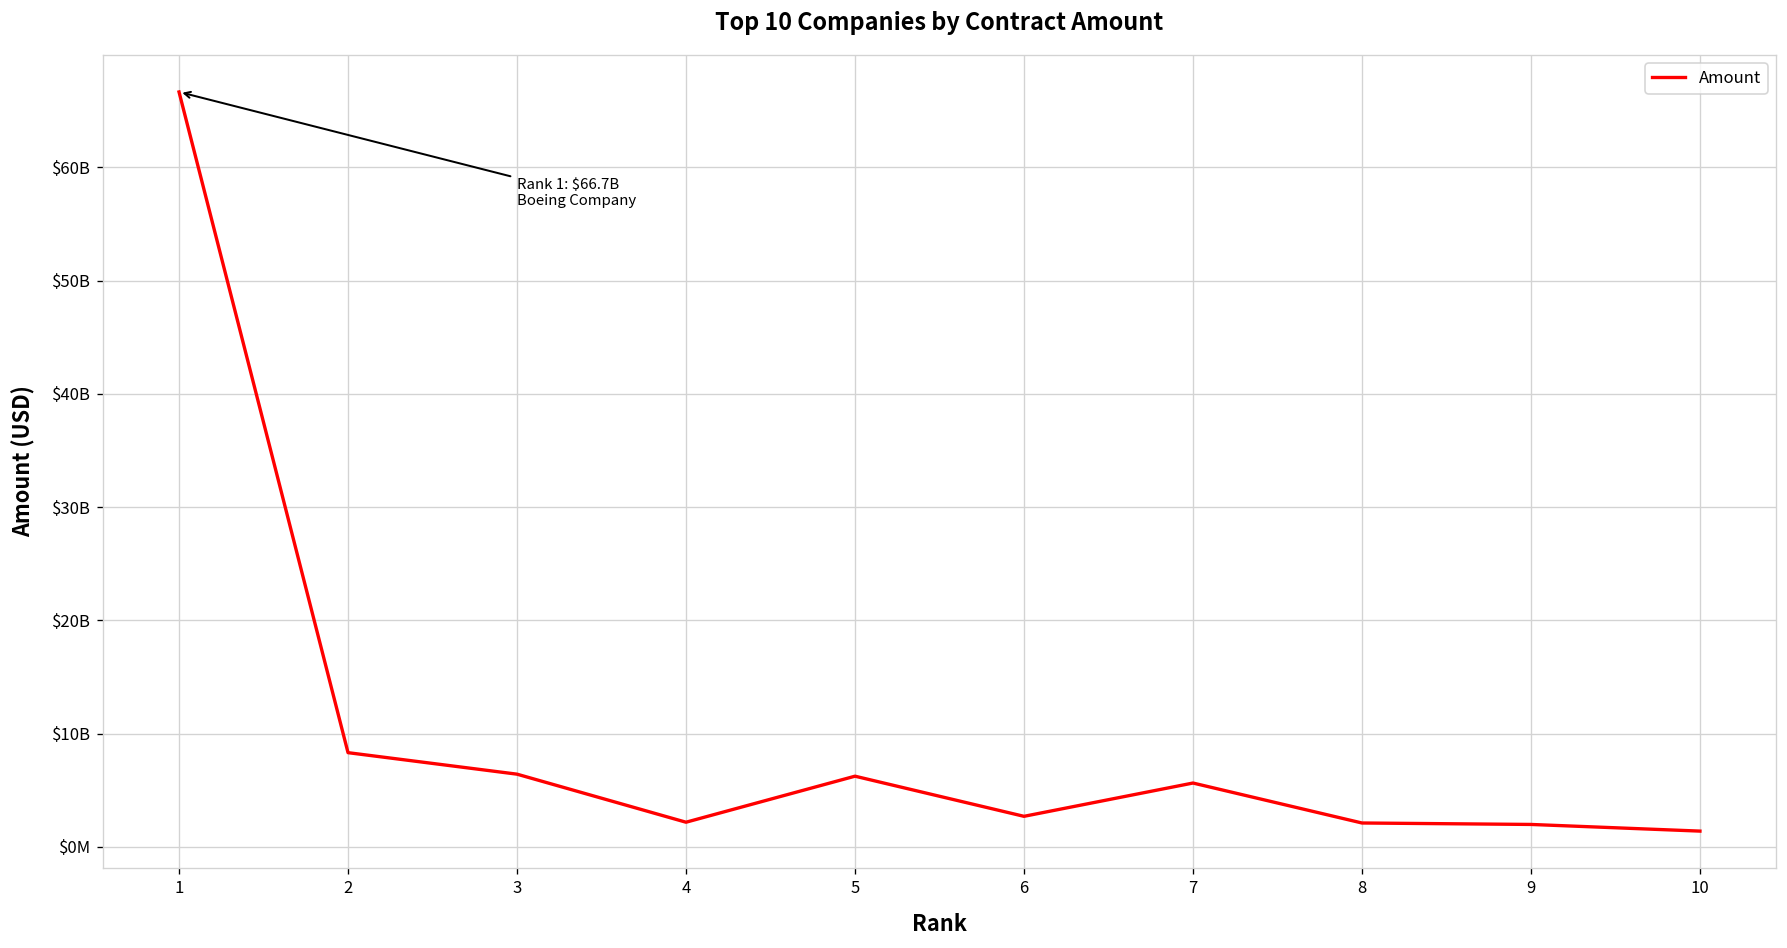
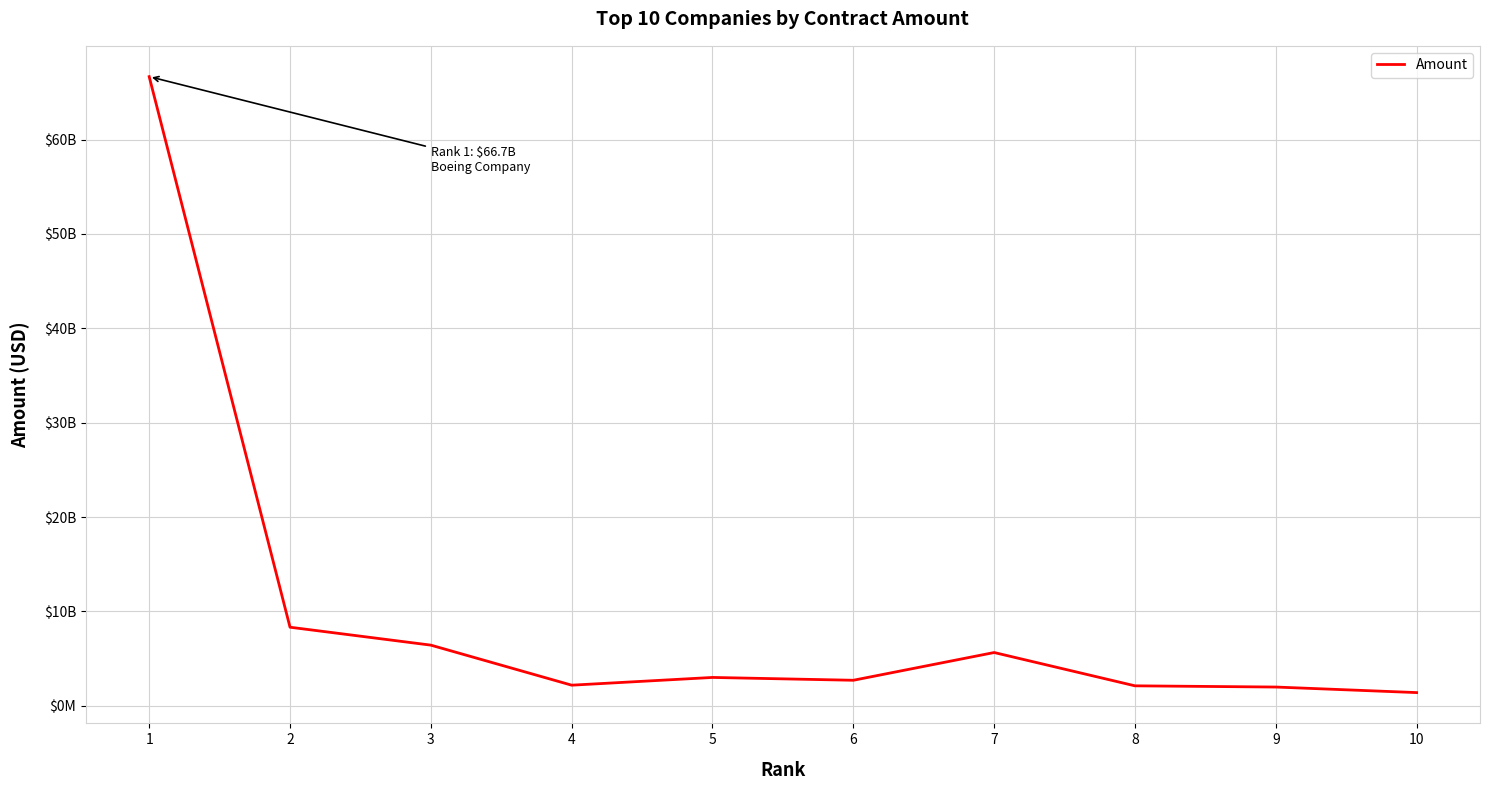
  {
    "2": "$8000000000",
    "3": "$6000000000",
    "4": "$2000000000",
-   "5": "$6000000000",
+   "5": "$3000000000",
    "6": "$3000000000",
    "7": "$6000000000",
    "8": "$2000000000",
    "9": "$2000000000",
    "10": "$1000000000"
  }
